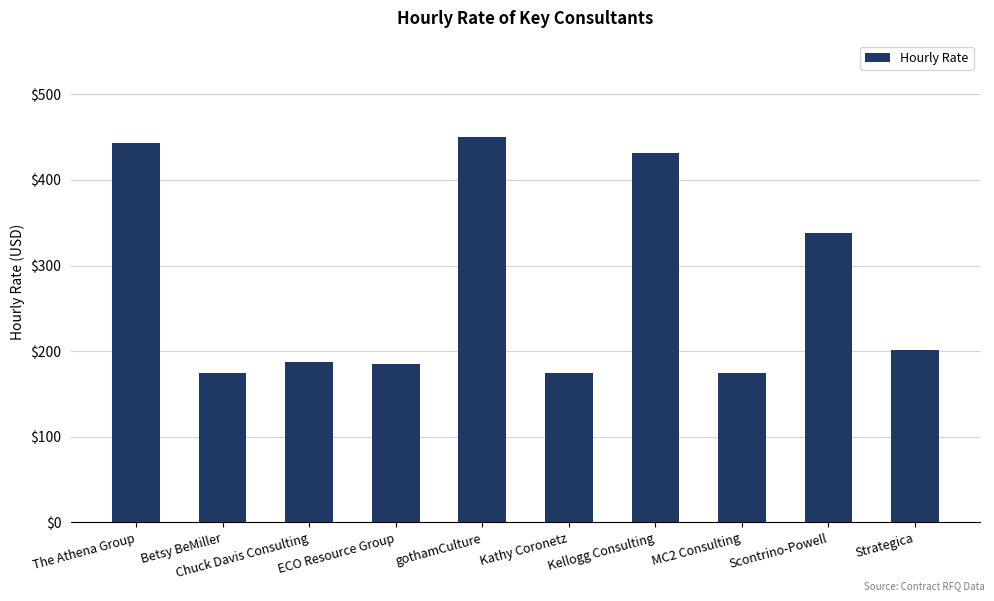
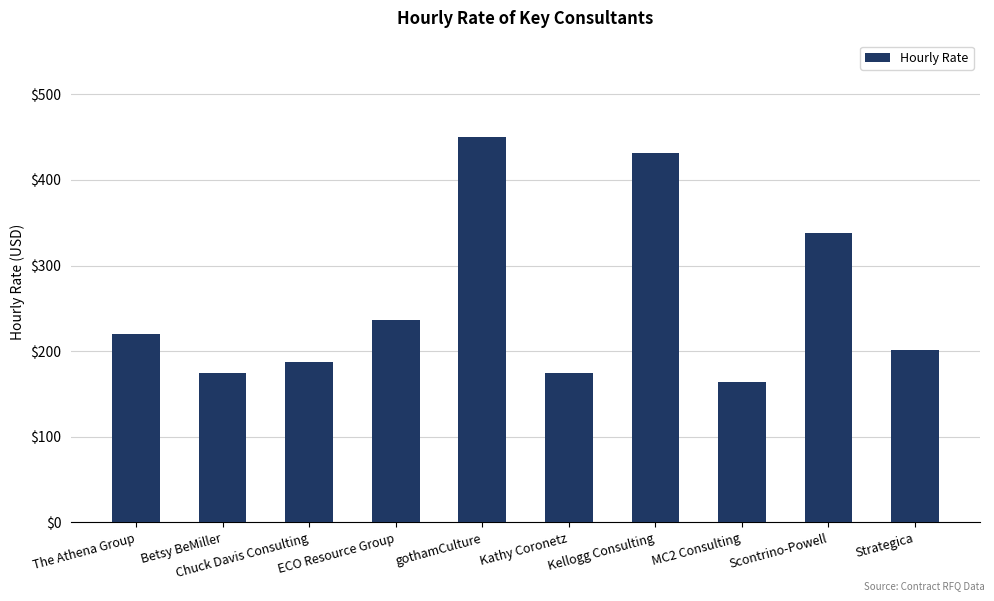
  {
-   "The Athena Group": "$440",
+   "The Athena Group": "$220",
    "Betsy BeMiller": "$180",
    "Chuck Davis Consulting": "$190",
-   "ECO Resource Group": "$190",
+   "ECO Resource Group": "$240",
    "gothamCulture": "$450",
    "Kathy Coronetz": "$180",
    "Kellogg Consulting": "$430",
-   "MC2 Consulting": "$180",
+   "MC2 Consulting": "$160",
    "Scontrino-Powell": "$340",
    "Strategica": "$200"
  }
